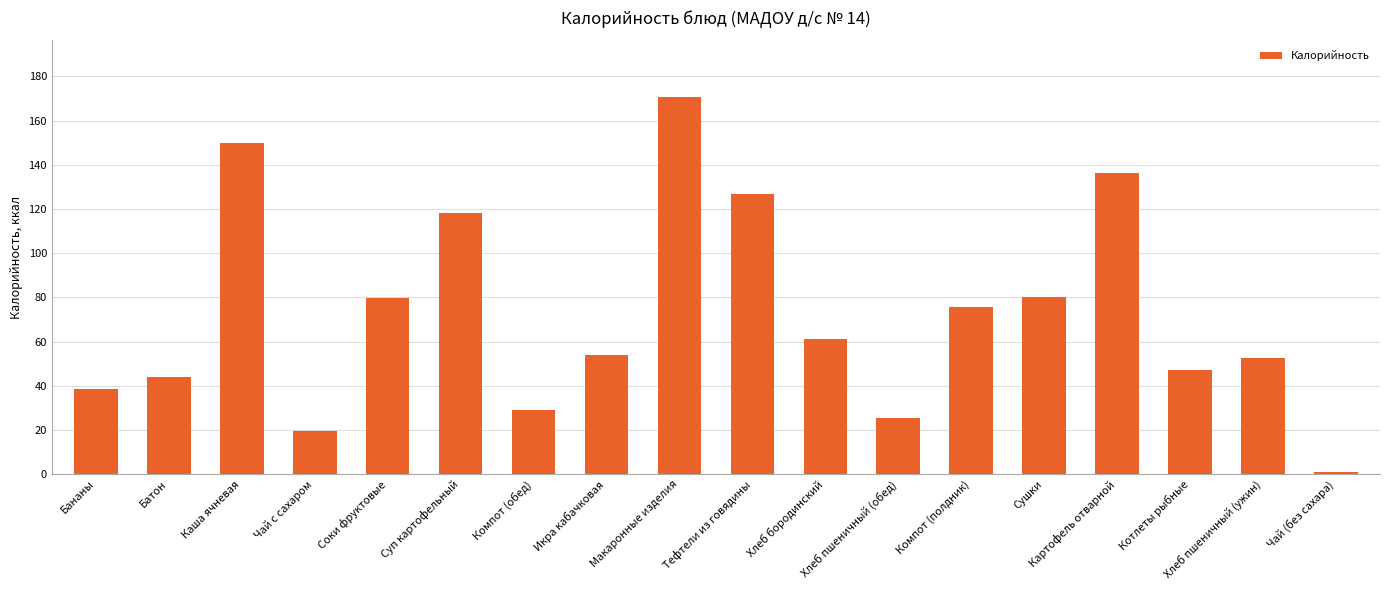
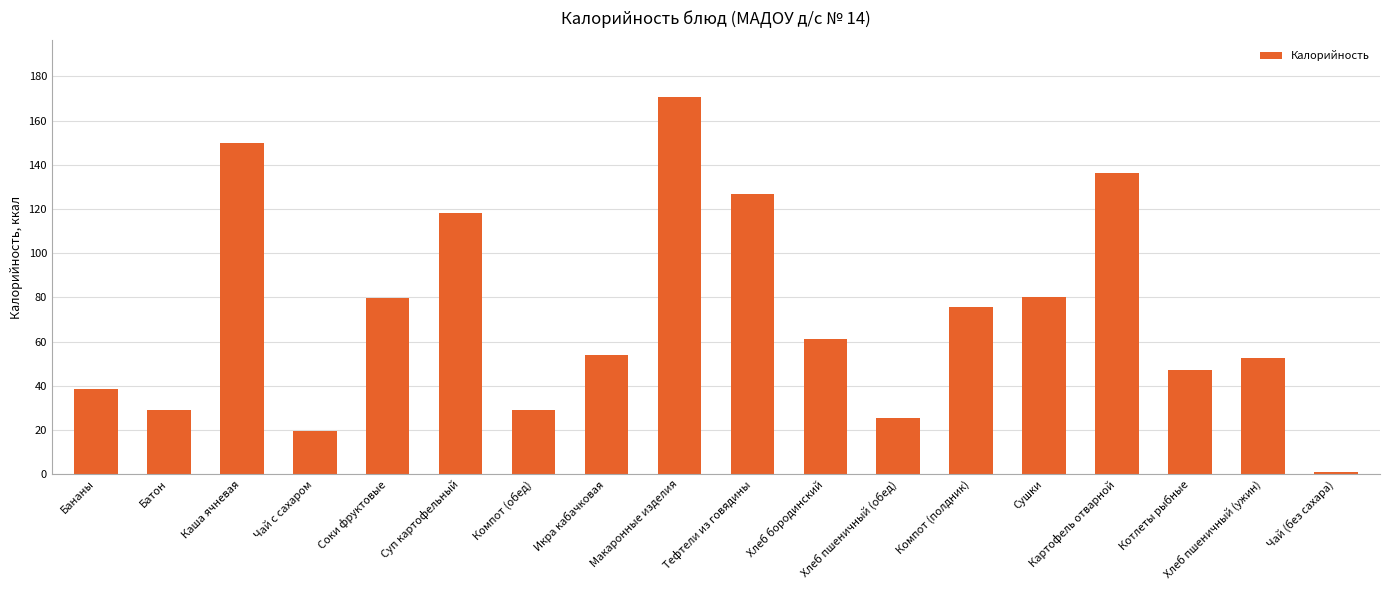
  {
    "Бананы": 39,
-   "Батон": 44,
+   "Батон": 29,
    "Каша ячневая": 150,
    "Чай с сахаром": 20,
    "Соки фруктовые": 80,
    "Суп картофельный": 118,
    "Компот (обед)": 29,
    "Икра кабачковая": 54,
    "Макаронные изделия": 171,
    "Тефтели из говядины": 127,
    "Хлеб бородинский": 61,
    "Хлеб пшеничный (обед)": 25,
    "Компот (полдник)": 76,
    "Сушки": 80,
    "Картофель отварной": 136,
    "Котлеты рыбные": 47,
    "Хлеб пшеничный (ужин)": 53
  }
